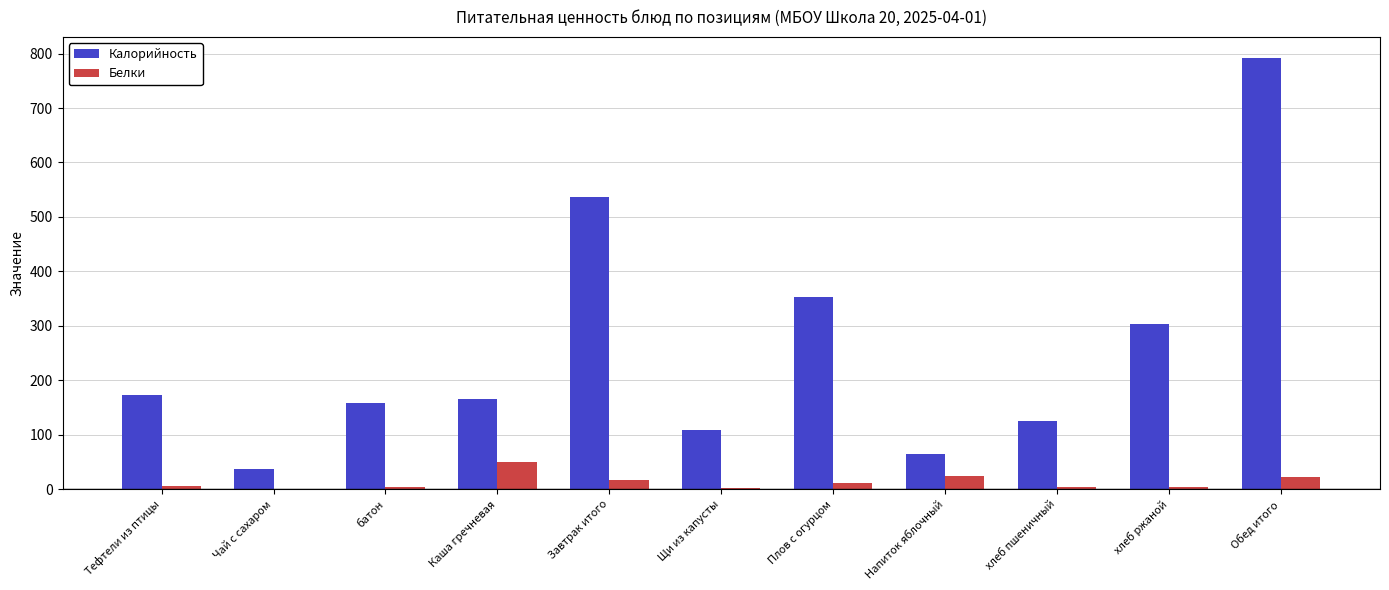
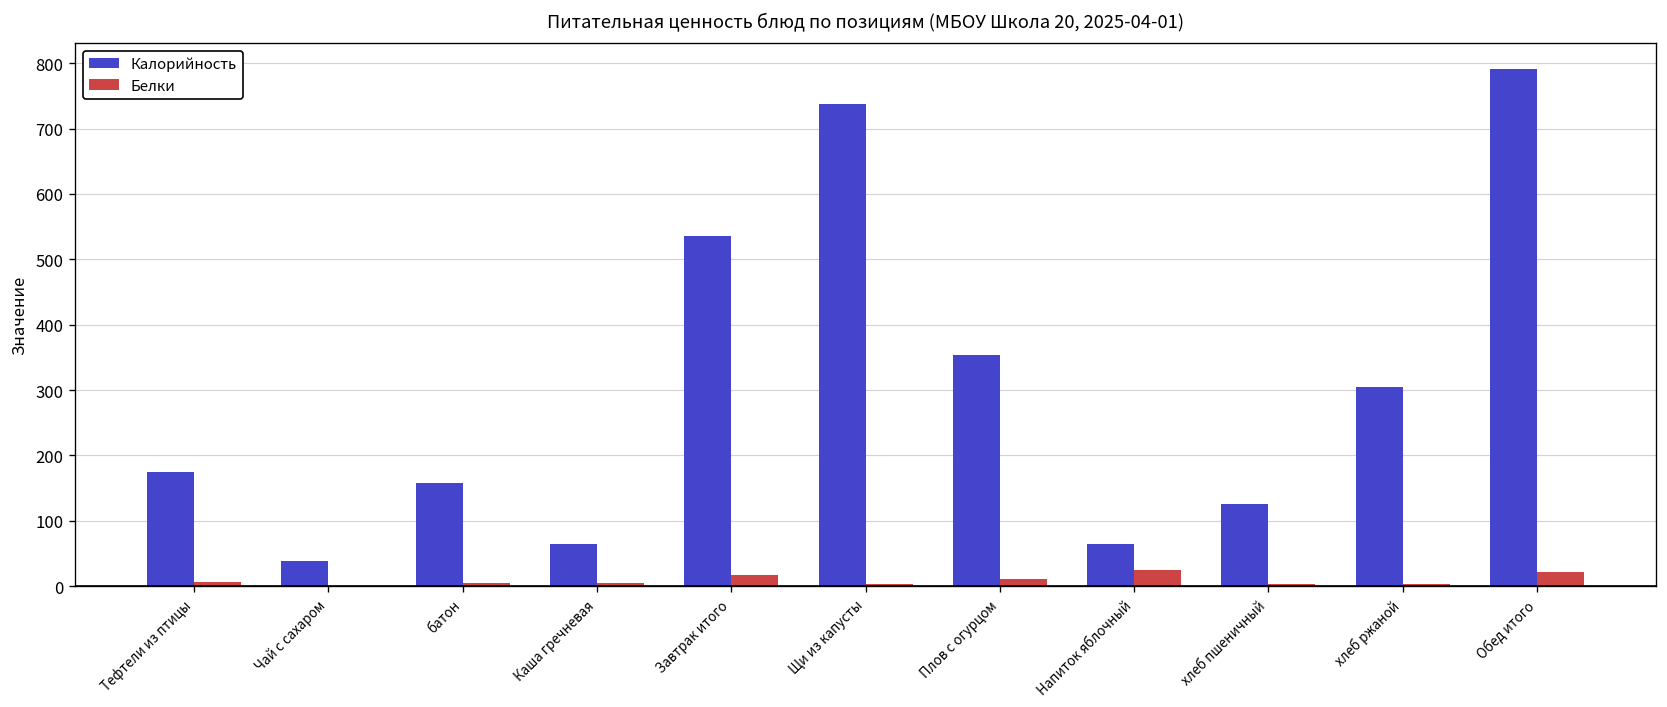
  {
    "Калорийность": {
      "Тефтели из птицы": 170,
      "Чай с сахаром": 40,
      "батон": 160,
-     "Каша гречневая": 170,
+     "Каша гречневая": 70,
      "Завтрак итого": 540,
-     "Щи из капусты": 110,
+     "Щи из капусты": 740,
      "Плов с огурцом": 350,
      "Напиток яблочный": 70,
      "хлеб пшеничный": 130,
      "хлеб ржаной": 300,
      "Обед итого": 790
    },
    "Белки": {
      "Тефтели из птицы": 10,
      "Чай с сахаром": 0,
      "батон": 10,
-     "Каша гречневая": 50,
+     "Каша гречневая": 10,
      "Завтрак итого": 20,
      "Плов с огурцом": 10,
      "Напиток яблочный": 20,
      "Обед итого": 20
    }
  }
